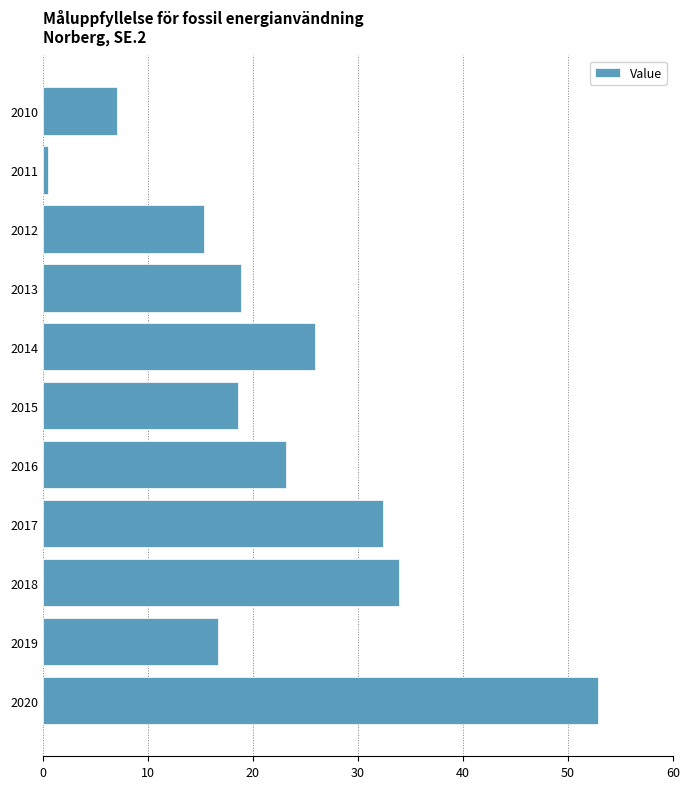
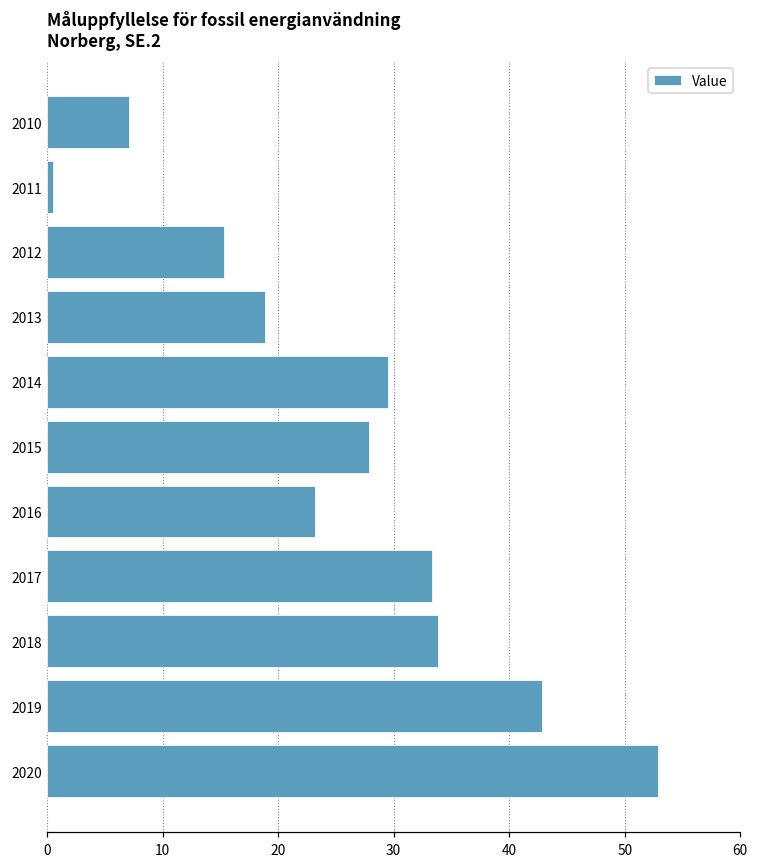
  {
    "2010": 7.1,
    "2011": 0.5,
    "2012": 15.3,
    "2013": 18.9,
-   "2014": 25.9,
-   "2015": 18.6,
+   "2014": 29.5,
+   "2015": 27.9,
    "2016": 23.2,
-   "2017": 32.4,
+   "2017": 33.3,
    "2018": 33.9,
-   "2019": 16.6,
+   "2019": 42.8,
    "2020": 52.9
  }
